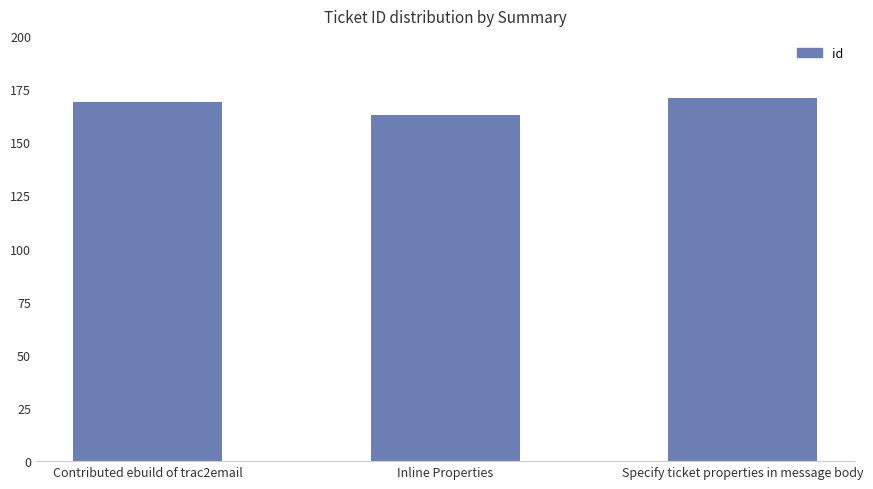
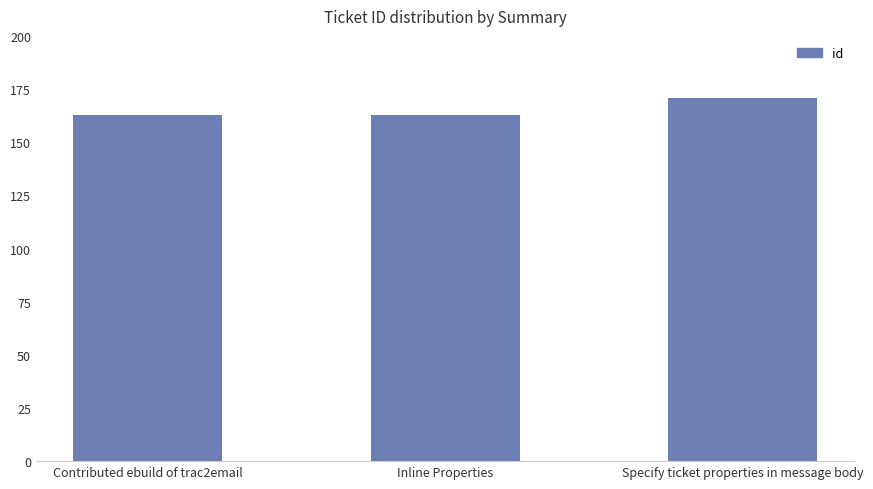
  {
-   "Contributed ebuild of trac2email": 169,
+   "Contributed ebuild of trac2email": 163,
    "Inline Properties": 163,
    "Specify ticket properties in message body": 171
  }
